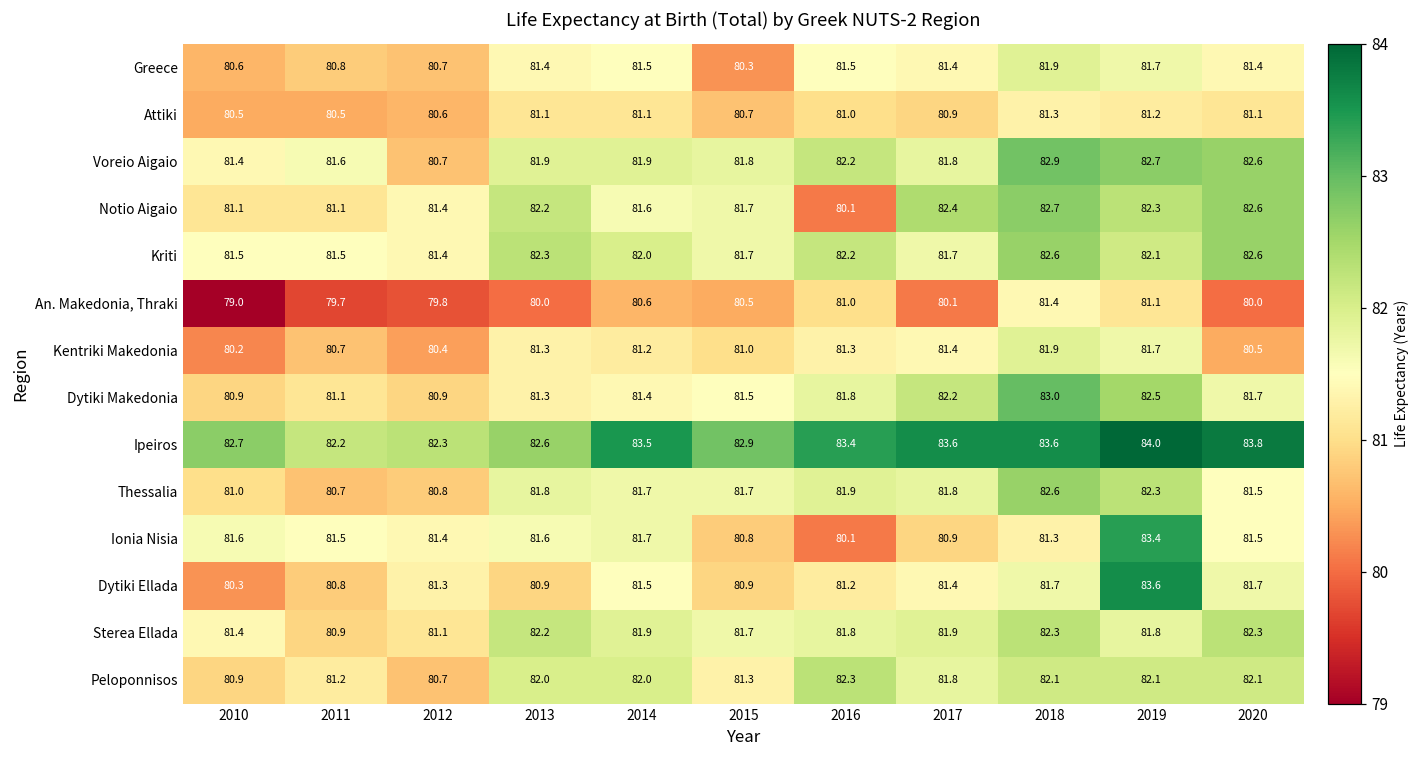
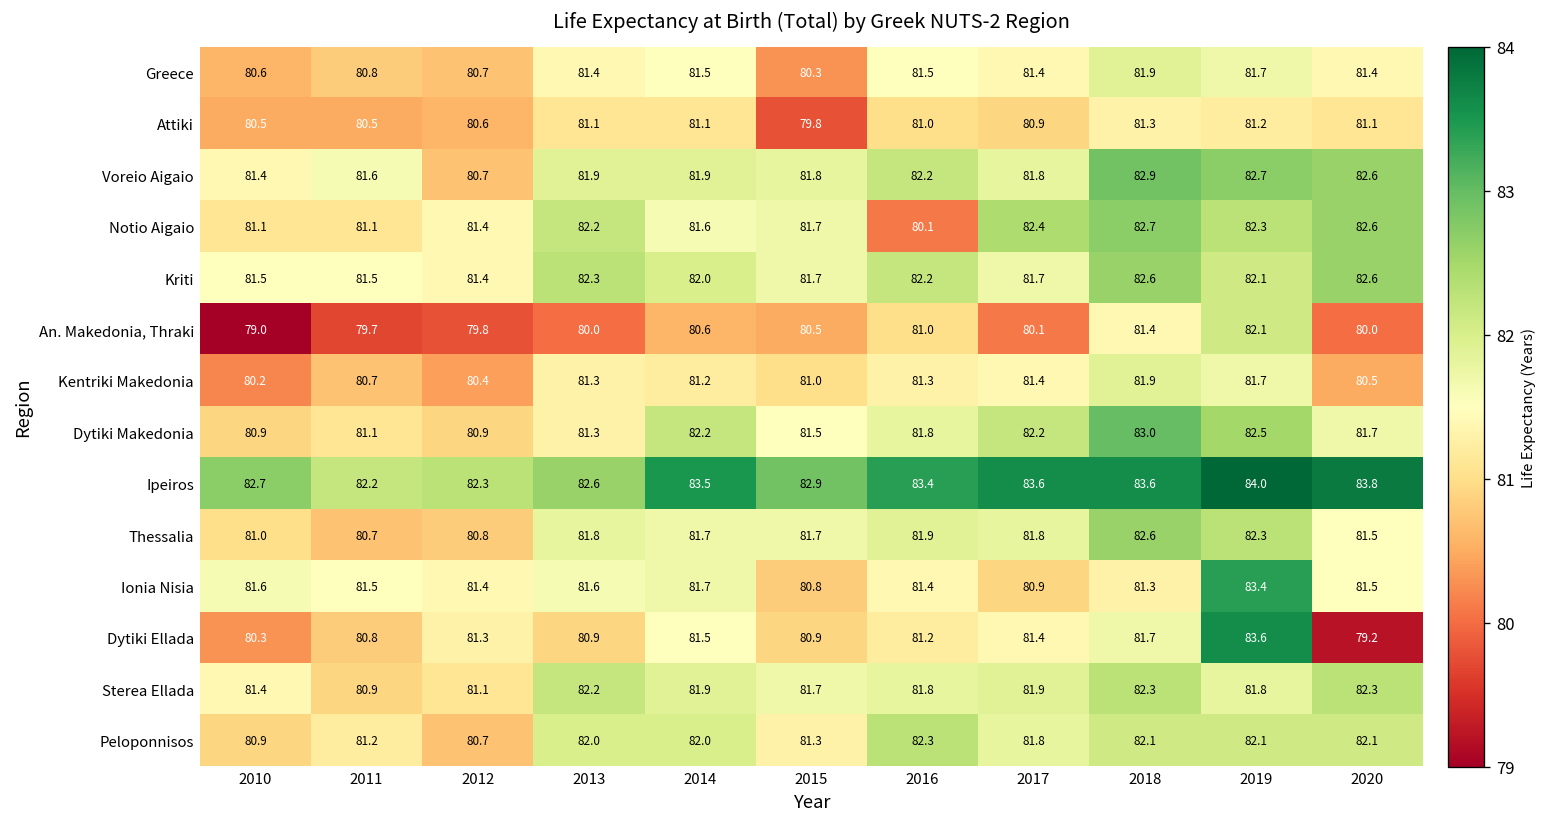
  {
    "Greece": {
      "2010": 80.6,
      "2011": 80.8,
      "2012": 80.7,
      "2013": 81.4,
      "2014": 81.5,
      "2015": 80.3,
      "2016": 81.5,
      "2017": 81.4,
      "2018": 81.9,
      "2019": 81.7,
      "2020": 81.4
    },
    "Attiki": {
      "2010": 80.5,
      "2011": 80.5,
      "2012": 80.6,
      "2013": 81.1,
      "2014": 81.1,
-     "2015": 80.7,
+     "2015": 79.8,
      "2016": 81.0,
      "2017": 80.9,
      "2018": 81.3,
      "2019": 81.2,
      "2020": 81.1
    },
    "Voreio Aigaio": {
      "2010": 81.4,
      "2011": 81.6,
      "2012": 80.7,
      "2013": 81.9,
      "2014": 81.9,
      "2015": 81.8,
      "2016": 82.2,
      "2017": 81.8,
      "2018": 82.9,
      "2019": 82.7,
      "2020": 82.6
    },
    "Notio Aigaio": {
      "2010": 81.1,
      "2011": 81.1,
      "2012": 81.4,
      "2013": 82.2,
      "2014": 81.6,
      "2015": 81.7,
      "2016": 80.1,
      "2017": 82.4,
      "2018": 82.7,
      "2019": 82.3,
      "2020": 82.6
    },
    "Kriti": {
      "2010": 81.5,
      "2011": 81.5,
      "2012": 81.4,
      "2013": 82.3,
      "2014": 82.0,
      "2015": 81.7,
      "2016": 82.2,
      "2017": 81.7,
      "2018": 82.6,
      "2019": 82.1,
      "2020": 82.6
    },
    "An. Makedonia, Thraki": {
      "2010": 79.0,
      "2011": 79.7,
      "2012": 79.8,
      "2013": 80.0,
      "2014": 80.6,
      "2015": 80.5,
      "2016": 81.0,
      "2017": 80.1,
      "2018": 81.4,
-     "2019": 81.1,
+     "2019": 82.1,
      "2020": 80.0
    },
    "Kentriki Makedonia": {
      "2010": 80.2,
      "2011": 80.7,
      "2012": 80.4,
      "2013": 81.3,
      "2014": 81.2,
      "2015": 81.0,
      "2016": 81.3,
      "2017": 81.4,
      "2018": 81.9,
      "2019": 81.7,
      "2020": 80.5
    },
    "Dytiki Makedonia": {
      "2010": 80.9,
      "2011": 81.1,
      "2012": 80.9,
      "2013": 81.3,
-     "2014": 81.4,
+     "2014": 82.2,
      "2015": 81.5,
      "2016": 81.8,
      "2017": 82.2,
      "2018": 83.0,
      "2019": 82.5,
      "2020": 81.7
    },
    "Ipeiros": {
      "2010": 82.7,
      "2011": 82.2,
      "2012": 82.3,
      "2013": 82.6,
      "2014": 83.5,
      "2015": 82.9,
      "2016": 83.4,
      "2017": 83.6,
      "2018": 83.6,
      "2019": 84.0,
      "2020": 83.8
    },
    "Thessalia": {
      "2010": 81.0,
      "2011": 80.7,
      "2012": 80.8,
      "2013": 81.8,
      "2014": 81.7,
      "2015": 81.7,
      "2016": 81.9,
      "2017": 81.8,
      "2018": 82.6,
      "2019": 82.3,
      "2020": 81.5
    },
    "Ionia Nisia": {
      "2010": 81.6,
      "2011": 81.5,
      "2012": 81.4,
      "2013": 81.6,
      "2014": 81.7,
      "2015": 80.8,
-     "2016": 80.1,
+     "2016": 81.4,
      "2017": 80.9,
      "2018": 81.3,
      "2019": 83.4,
      "2020": 81.5
    },
    "Dytiki Ellada": {
      "2010": 80.3,
      "2011": 80.8,
      "2012": 81.3,
      "2013": 80.9,
      "2014": 81.5,
      "2015": 80.9,
      "2016": 81.2,
      "2017": 81.4,
      "2018": 81.7,
      "2019": 83.6,
-     "2020": 81.7
+     "2020": 79.2
    },
    "Sterea Ellada": {
      "2010": 81.4,
      "2011": 80.9,
      "2012": 81.1,
      "2013": 82.2,
      "2014": 81.9,
      "2015": 81.7,
      "2016": 81.8,
      "2017": 81.9,
      "2018": 82.3,
      "2019": 81.8,
      "2020": 82.3
    },
    "Peloponnisos": {
      "2010": 80.9,
      "2011": 81.2,
      "2012": 80.7,
      "2013": 82.0,
      "2014": 82.0,
      "2015": 81.3,
      "2016": 82.3,
      "2017": 81.8,
      "2018": 82.1,
      "2019": 82.1,
      "2020": 82.1
    }
  }
